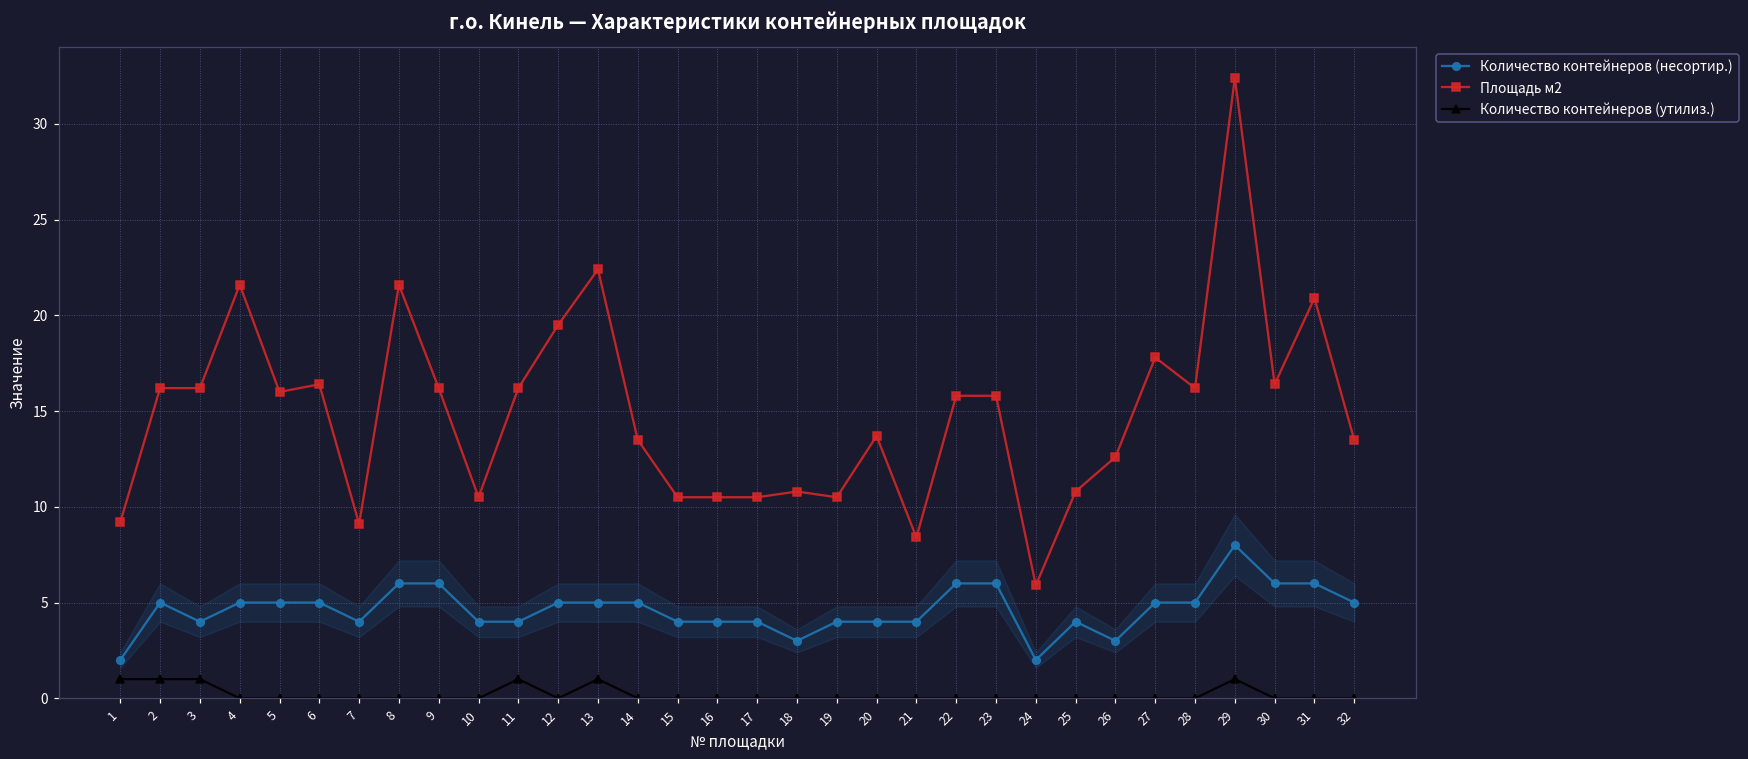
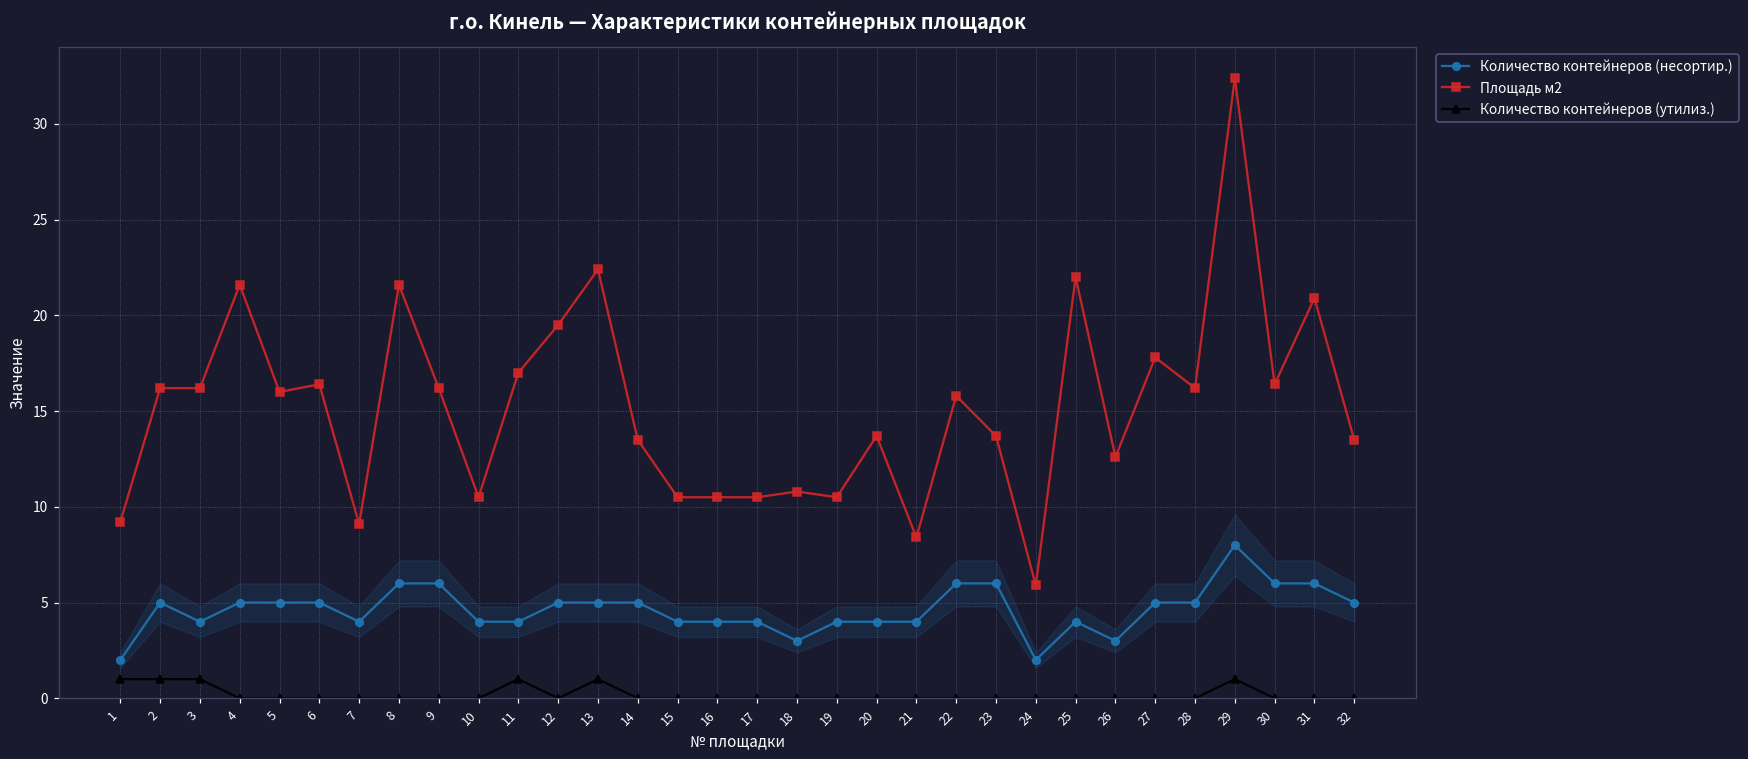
  {
    "Площадь м2": {
      "1": 9.2,
      "2": 16.2,
      "3": 16.2,
      "4": 21.6,
      "5": 16.0,
      "6": 16.4,
      "7": 9.1,
      "8": 21.6,
      "9": 16.2,
      "10": 10.5,
-     "11": 16.2,
+     "11": 17.0,
      "12": 19.5,
      "13": 22.4,
      "14": 13.5,
      "15": 10.5,
      "16": 10.5,
      "17": 10.5,
      "18": 10.8,
      "19": 10.5,
      "20": 13.7,
      "21": 8.4,
      "22": 15.8,
-     "23": 15.8,
+     "23": 13.7,
      "24": 5.9,
-     "25": 10.8,
+     "25": 22.0,
      "26": 12.6,
      "27": 17.8,
      "28": 16.2,
      "29": 32.4,
      "30": 16.4,
      "31": 20.9,
      "32": 13.5
    },
    "Количество контейнеров (утилиз.)": {
      "1": 1.0,
      "2": 1.0,
      "3": 1.0,
      "4": 0.0,
      "5": 0.0,
      "6": 0.0,
      "7": 0.0,
      "8": 0.0,
      "9": 0.0,
      "10": 0.0,
      "11": 1.0,
      "12": 0.0,
      "13": 1.0,
      "14": 0.0,
      "15": 0.0,
      "16": 0.0,
      "17": 0.0,
      "18": 0.0,
      "19": 0.0,
      "20": 0.0,
      "21": 0.0,
      "22": 0.0,
      "23": 0.0,
      "24": 0.0,
      "25": 0.0,
      "26": 0.0,
      "27": 0.0,
      "28": 0.0,
      "29": 1.0,
      "30": 0.0,
      "31": 0.0,
      "32": 0.0
    }
  }
